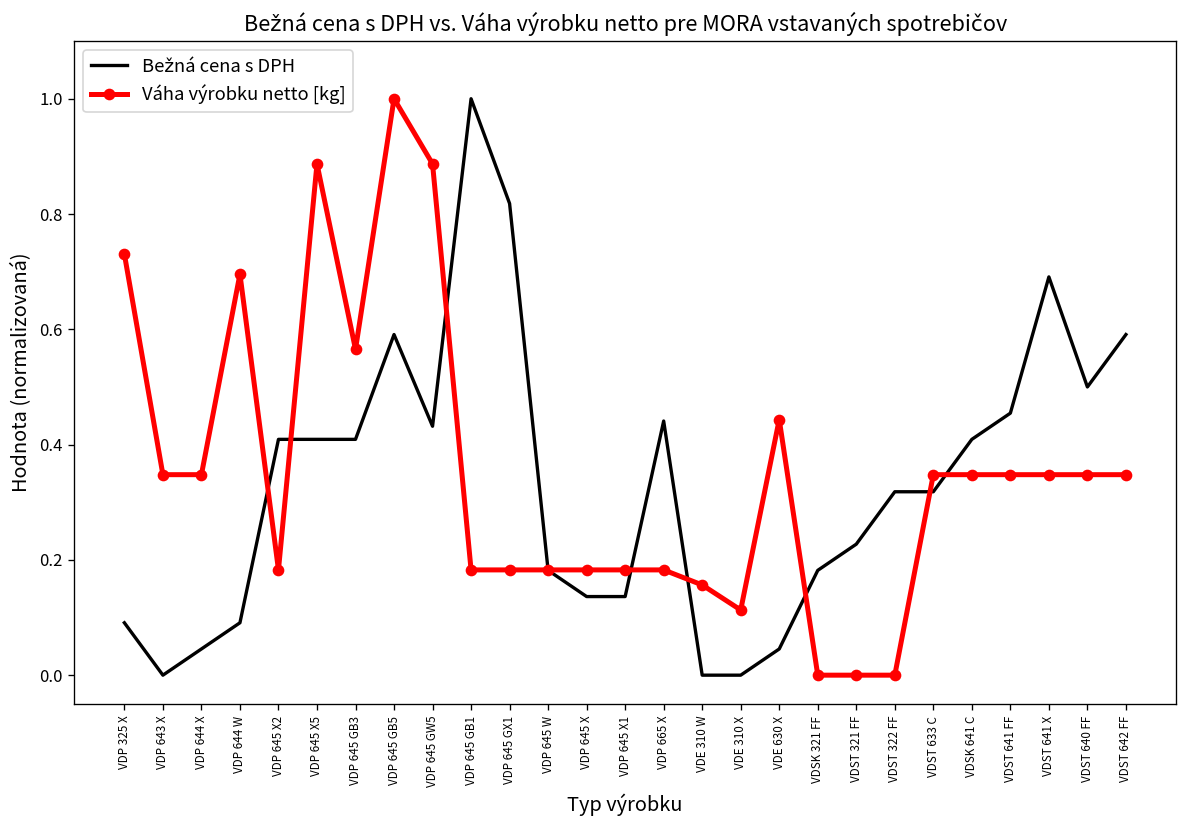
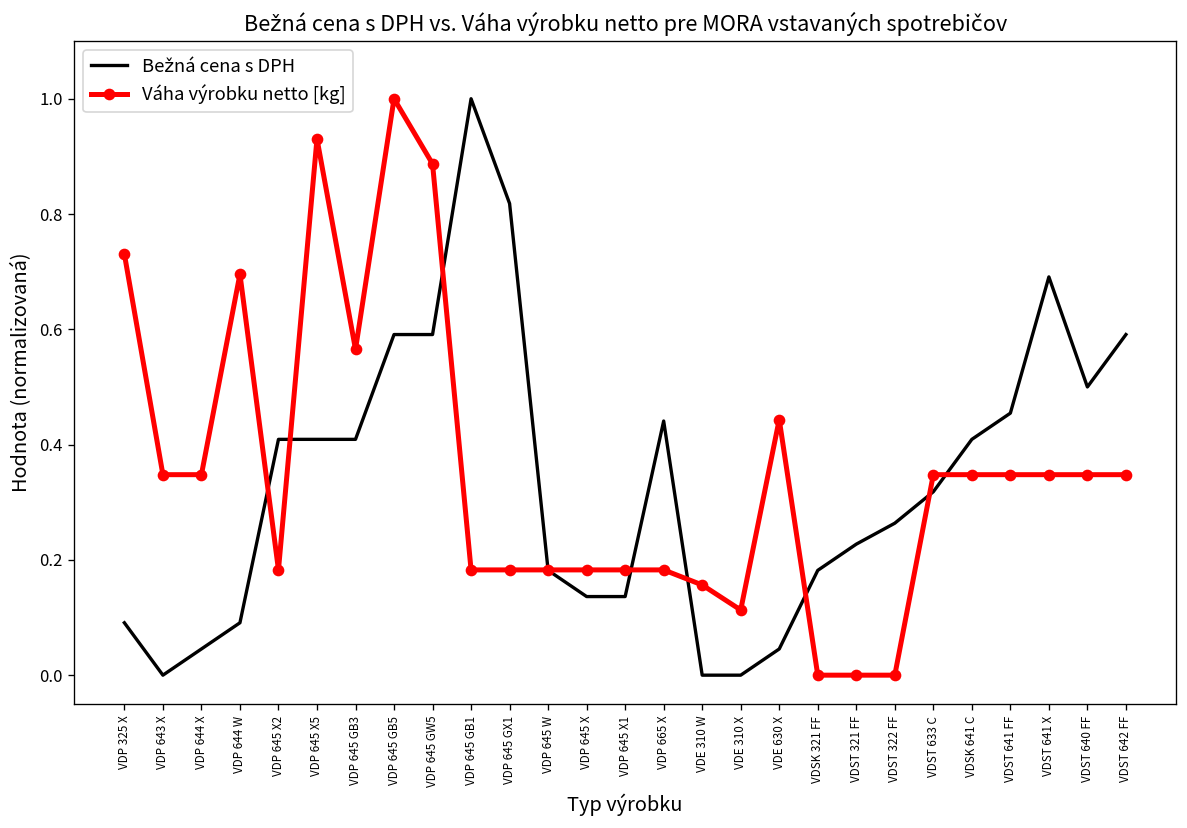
  {
    "Bežná cena s DPH": {
      "VDP 325 X": 0.09,
      "VDP 643 X": 0.00,
      "VDP 644 X": 0.05,
      "VDP 644 W": 0.09,
      "VDP 645 X2": 0.41,
      "VDP 645 X5": 0.41,
      "VDP 645 GB3": 0.41,
      "VDP 645 GB5": 0.59,
-     "VDP 645 GW5": 0.43,
+     "VDP 645 GW5": 0.59,
      "VDP 645 GB1": 1.00,
      "VDP 645 GX1": 0.82,
      "VDP 645 X": 0.14,
      "VDP 645 X1": 0.14,
      "VDP 665 X": 0.44,
      "VDE 310 W": 0.00,
      "VDE 310 X": 0.00,
      "VDE 630 X": 0.05,
      "VDSK 321 FF": 0.18,
      "VDST 321 FF": 0.23,
-     "VDST 322 FF": 0.32,
+     "VDST 322 FF": 0.26,
      "VDST 633 C": 0.32,
      "VDSK 641 C": 0.41,
      "VDST 641 FF": 0.45,
      "VDST 641 X": 0.69,
      "VDST 640 FF": 0.50,
      "VDST 642 FF": 0.59
    },
    "Váha výrobku netto [kg]": {
      "VDP 325 X": 0.73,
      "VDP 643 X": 0.35,
      "VDP 644 X": 0.35,
      "VDP 644 W": 0.70,
      "VDP 645 X2": 0.18,
-     "VDP 645 X5": 0.89,
+     "VDP 645 X5": 0.93,
      "VDP 645 GB3": 0.57,
      "VDP 645 GB5": 1.00,
      "VDP 645 GW5": 0.89,
      "VDP 645 GB1": 0.18,
      "VDP 645 GX1": 0.18,
      "VDP 645 X": 0.18,
      "VDP 645 X1": 0.18,
      "VDP 665 X": 0.18,
      "VDE 310 W": 0.16,
      "VDE 310 X": 0.11,
      "VDE 630 X": 0.44,
      "VDSK 321 FF": 0.00,
      "VDST 321 FF": 0.00,
      "VDST 322 FF": 0.00,
      "VDST 633 C": 0.35,
      "VDSK 641 C": 0.35,
      "VDST 641 FF": 0.35,
      "VDST 641 X": 0.35,
      "VDST 640 FF": 0.35,
      "VDST 642 FF": 0.35
    }
  }
